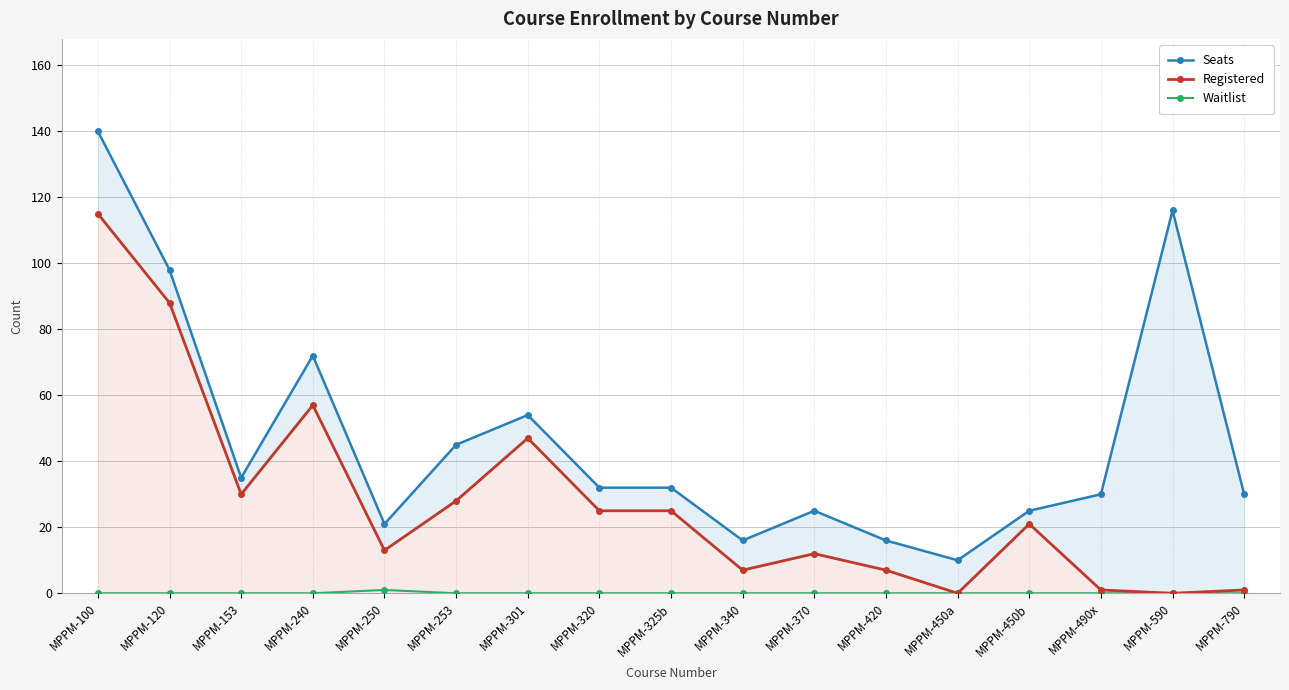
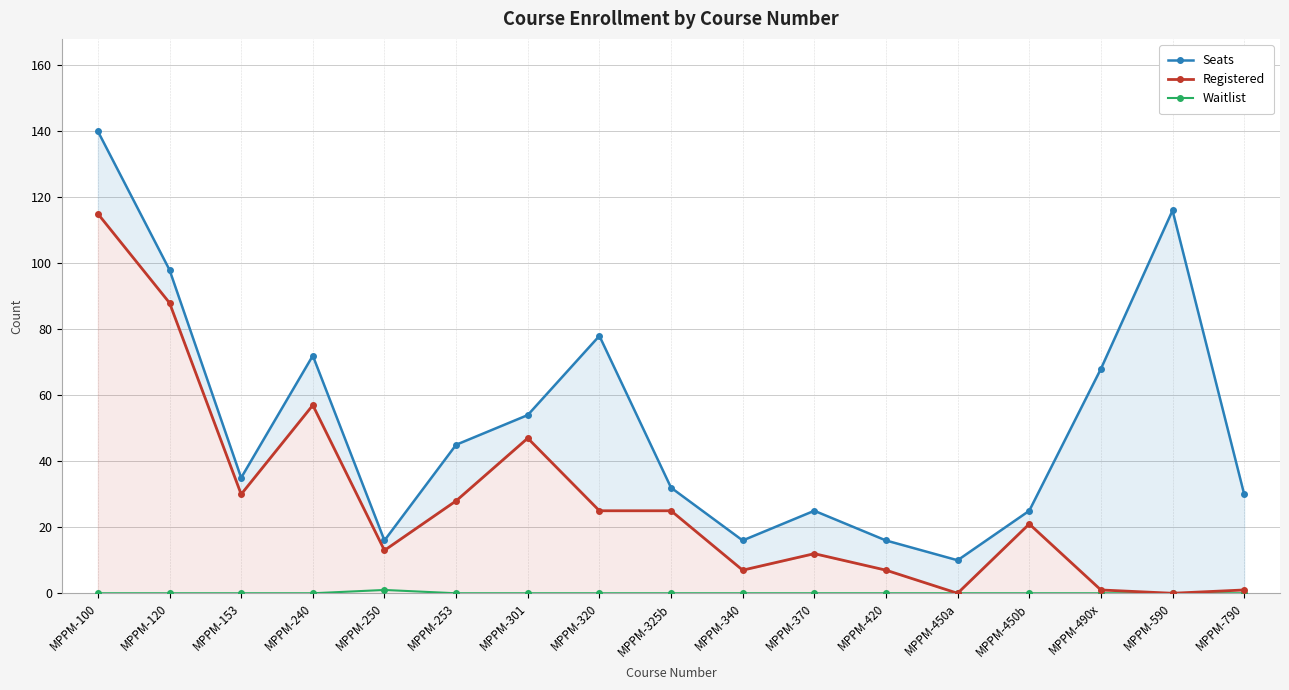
  {
    "Seats": {
      "MPPM-100": 140,
      "MPPM-120": 98,
      "MPPM-153": 35,
      "MPPM-240": 72,
-     "MPPM-250": 21,
+     "MPPM-250": 16,
      "MPPM-253": 45,
      "MPPM-301": 54,
-     "MPPM-320": 32,
+     "MPPM-320": 78,
      "MPPM-325b": 32,
      "MPPM-340": 16,
      "MPPM-370": 25,
      "MPPM-420": 16,
      "MPPM-450a": 10,
      "MPPM-450b": 25,
-     "MPPM-490x": 30,
+     "MPPM-490x": 68,
      "MPPM-590": 116,
      "MPPM-790": 30
    },
    "Registered": {
      "MPPM-100": 115,
      "MPPM-120": 88,
      "MPPM-153": 30,
      "MPPM-240": 57,
      "MPPM-250": 13,
      "MPPM-253": 28,
      "MPPM-301": 47,
      "MPPM-320": 25,
      "MPPM-325b": 25,
      "MPPM-340": 7,
      "MPPM-370": 12,
      "MPPM-420": 7,
      "MPPM-450b": 21,
      "MPPM-490x": 1,
      "MPPM-790": 1
    },
    "Waitlist": {
      "MPPM-100": 0,
      "MPPM-120": 0,
      "MPPM-153": 0,
      "MPPM-240": 0,
      "MPPM-250": 1,
      "MPPM-253": 0,
      "MPPM-301": 0,
      "MPPM-320": 0,
      "MPPM-325b": 0,
      "MPPM-340": 0,
      "MPPM-370": 0,
      "MPPM-420": 0,
      "MPPM-450b": 0,
      "MPPM-490x": 0,
      "MPPM-790": 0
    }
  }
